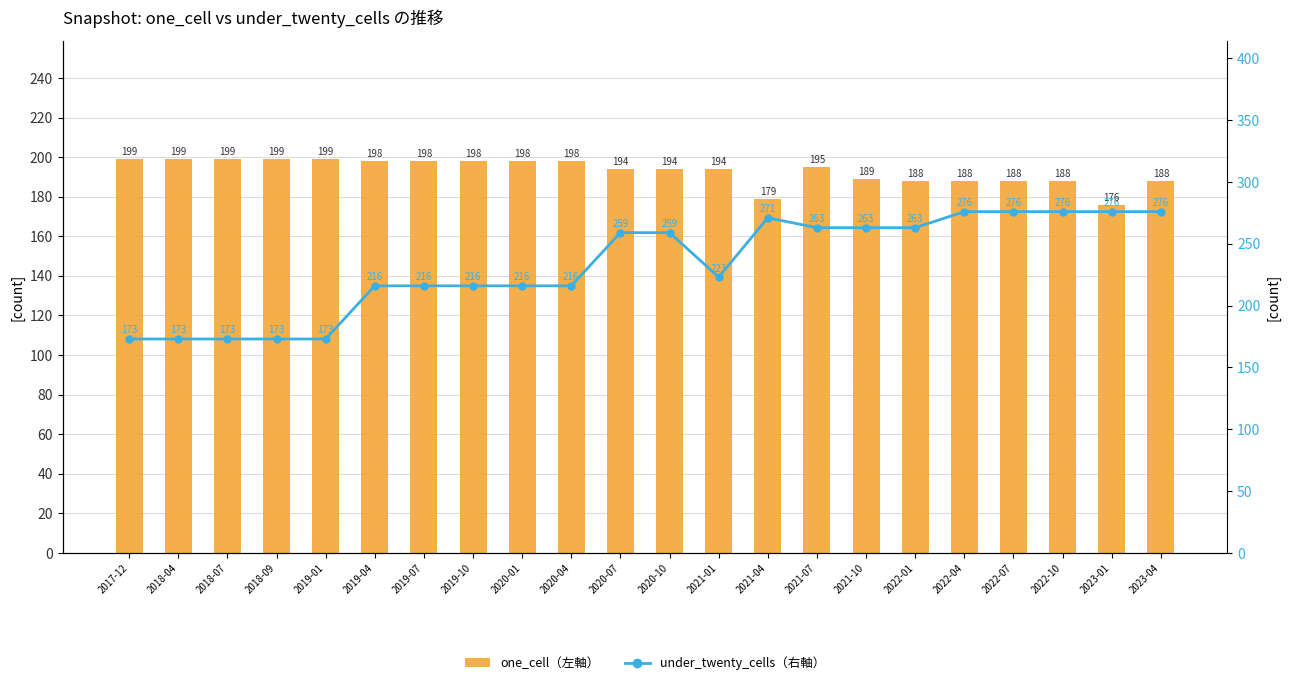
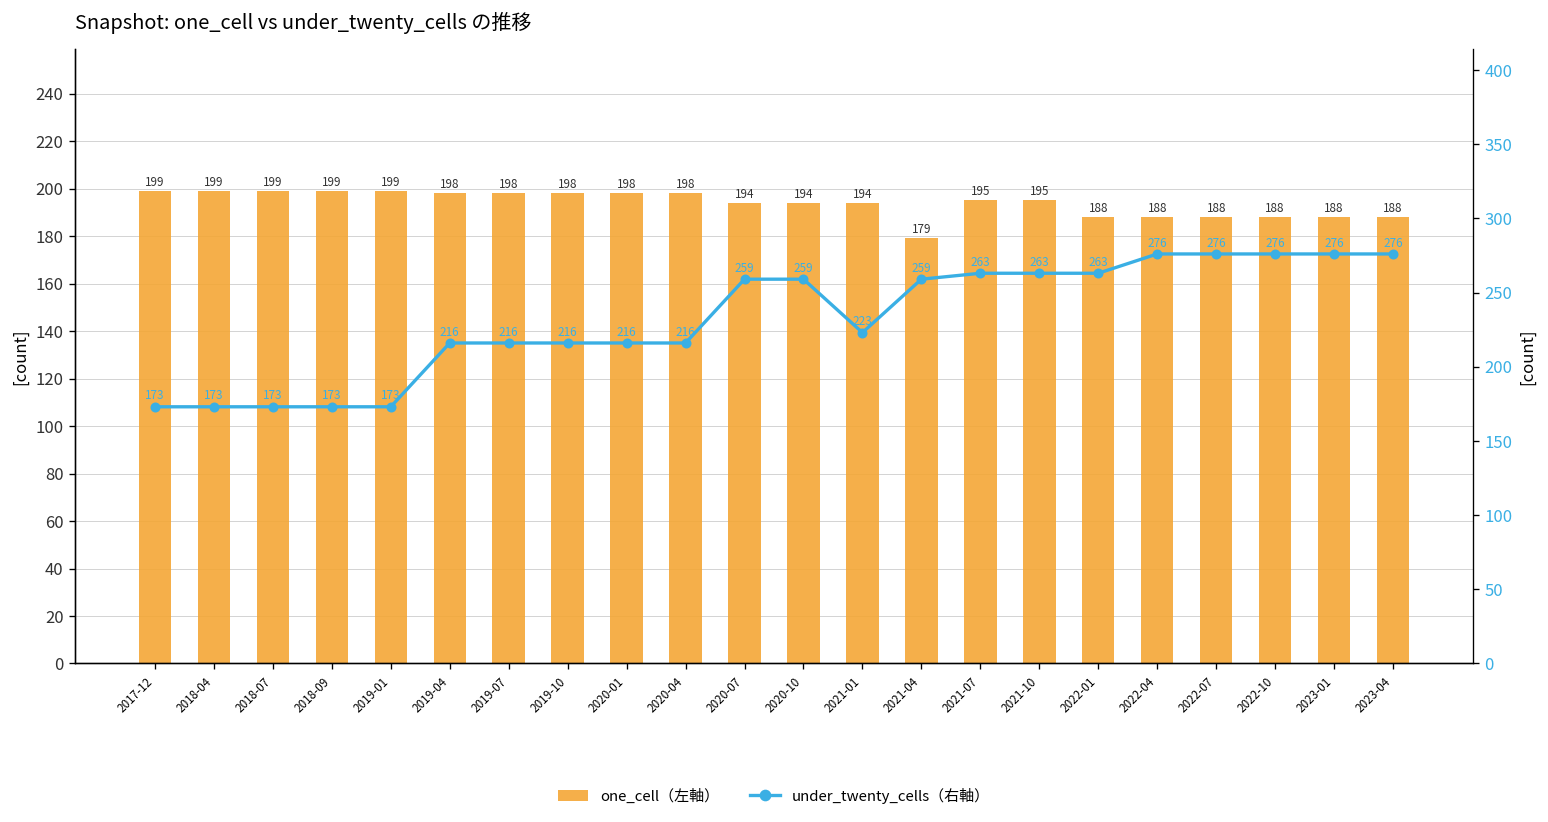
  {
    "one_cell（左軸）": {
      "2017-12": 199,
      "2018-04": 199,
      "2018-07": 199,
      "2018-09": 199,
      "2019-01": 199,
      "2019-04": 198,
      "2019-07": 198,
      "2019-10": 198,
      "2020-01": 198,
      "2020-04": 198,
      "2020-07": 194,
      "2020-10": 194,
      "2021-01": 194,
      "2021-04": 179,
      "2021-07": 195,
-     "2021-10": 189,
+     "2021-10": 195,
      "2022-01": 188,
      "2022-04": 188,
      "2022-07": 188,
      "2022-10": 188,
-     "2023-01": 176,
+     "2023-01": 188,
      "2023-04": 188
    },
    "under_twenty_cells（右軸）": {
      "2017-12": 173,
      "2018-04": 173,
      "2018-07": 173,
      "2018-09": 173,
      "2019-01": 173,
      "2019-04": 216,
      "2019-07": 216,
      "2019-10": 216,
      "2020-01": 216,
      "2020-04": 216,
      "2020-07": 259,
      "2020-10": 259,
      "2021-01": 223,
-     "2021-04": 271,
+     "2021-04": 259,
      "2021-07": 263,
      "2021-10": 263,
      "2022-01": 263,
      "2022-04": 276,
      "2022-07": 276,
      "2022-10": 276,
      "2023-01": 276,
      "2023-04": 276
    }
  }
